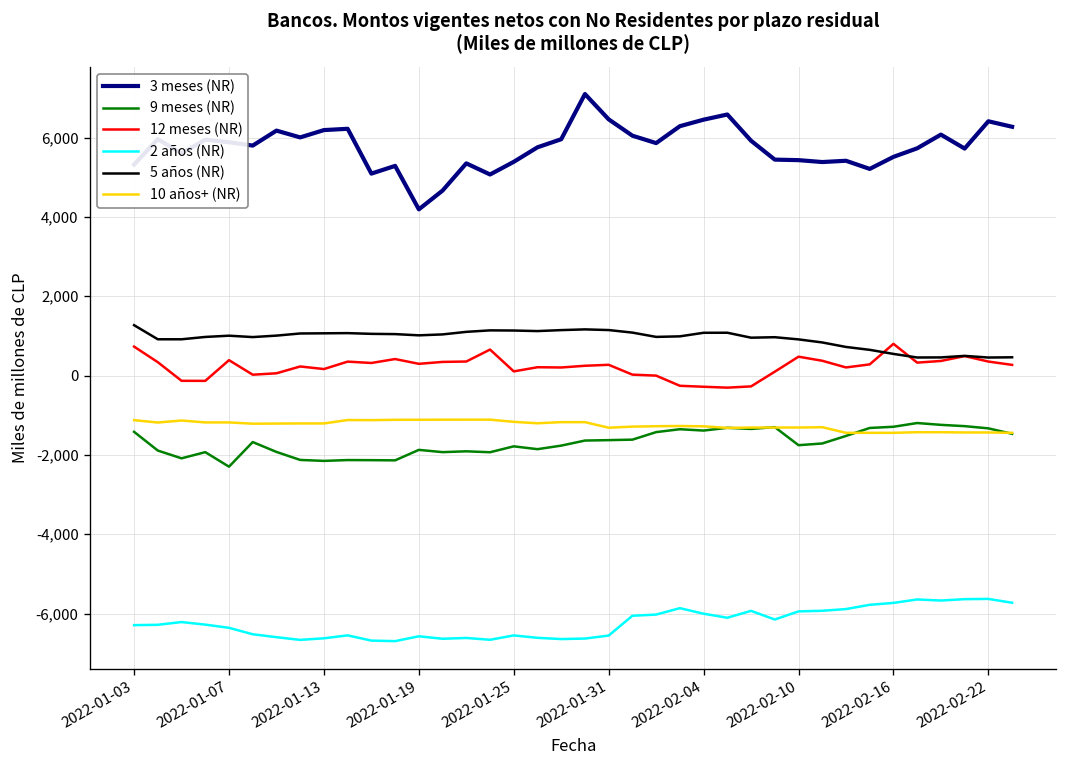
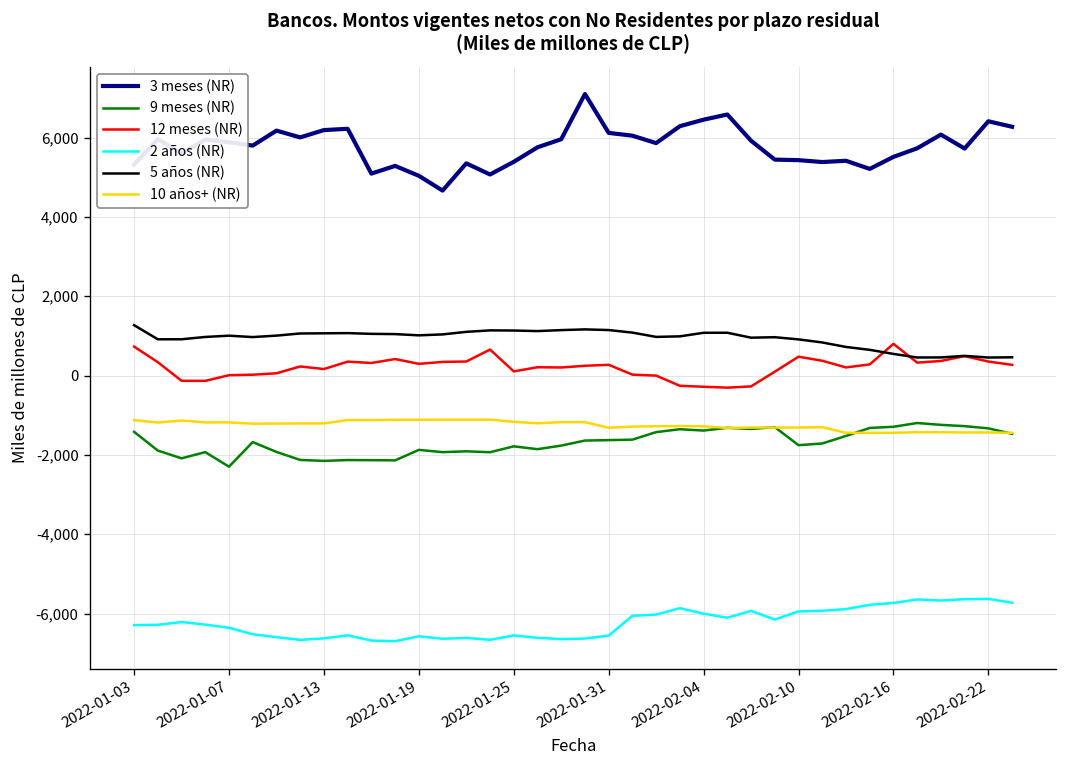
  {
    "3 meses (NR)": {
      "2022-01-13": "6,200",
-     "2022-01-19": "4,200",
+     "2022-01-19": "5,000",
      "2022-01-25": "5,400",
-     "2022-01-31": "6,500",
+     "2022-01-31": "6,100",
      "2022-02-04": "6,500",
      "2022-02-10": "5,400",
      "2022-02-16": "5,500",
      "2022-02-22": "6,400"
    },
    "9 meses (NR)": {
      "2022-01-03": "-1,400",
      "2022-01-07": "-2,300",
      "2022-01-13": "-2,200",
      "2022-01-19": "-1,900",
      "2022-01-25": "-1,800",
      "2022-01-31": "-1,600",
      "2022-02-04": "-1,400",
      "2022-02-10": "-1,800",
      "2022-02-16": "-1,300",
      "2022-02-22": "-1,300"
    },
    "12 meses (NR)": {
      "2022-01-03": "700",
-     "2022-01-07": "400",
+     "2022-01-07": "0",
      "2022-01-13": "200",
      "2022-01-19": "300",
      "2022-01-25": "100",
      "2022-01-31": "300",
      "2022-02-04": "-300",
      "2022-02-10": "500",
      "2022-02-16": "800",
      "2022-02-22": "400"
    },
    "2 años (NR)": {
      "2022-01-03": "-6,300",
      "2022-01-07": "-6,400",
      "2022-01-13": "-6,600",
      "2022-01-19": "-6,600",
      "2022-01-25": "-6,600",
      "2022-01-31": "-6,600",
      "2022-02-04": "-6,000",
      "2022-02-10": "-5,900",
      "2022-02-16": "-5,700",
      "2022-02-22": "-5,600"
    },
    "5 años (NR)": {
      "2022-01-03": "1,300",
      "2022-01-07": "1,000",
      "2022-01-13": "1,100",
      "2022-01-19": "1,000",
      "2022-01-25": "1,100",
      "2022-01-31": "1,100",
      "2022-02-04": "1,100",
      "2022-02-10": "900",
      "2022-02-16": "500",
      "2022-02-22": "500"
    },
    "10 años+ (NR)": {
      "2022-01-03": "-1,100",
      "2022-01-07": "-1,200",
      "2022-01-13": "-1,200",
      "2022-01-19": "-1,100",
      "2022-01-25": "-1,200",
      "2022-01-31": "-1,300",
      "2022-02-04": "-1,300",
      "2022-02-10": "-1,300",
      "2022-02-16": "-1,400",
      "2022-02-22": "-1,400"
    }
  }
